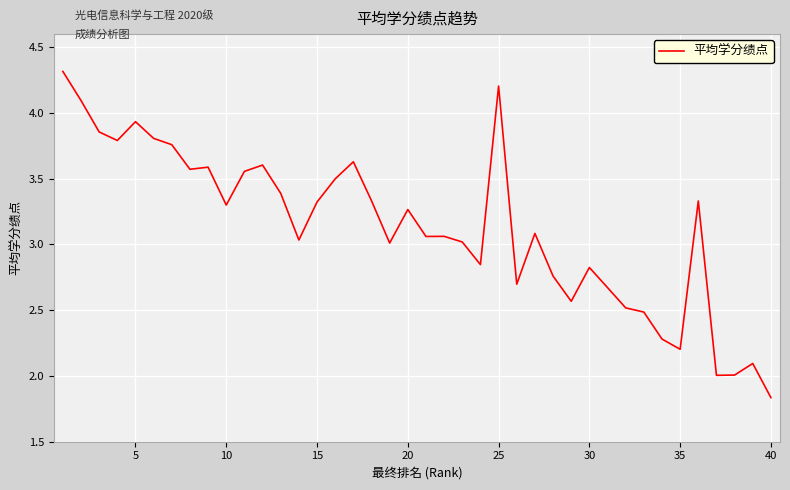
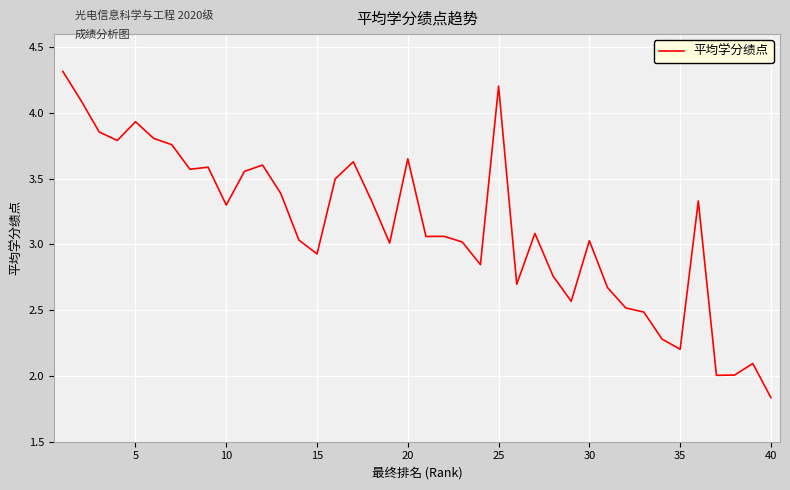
  {
    "5": 3.93,
    "10": 3.30,
-   "15": 3.32,
-   "20": 3.27,
+   "15": 2.93,
+   "20": 3.65,
    "25": 4.21,
-   "30": 2.83,
+   "30": 3.03,
    "35": 2.20,
    "40": 1.84
  }
